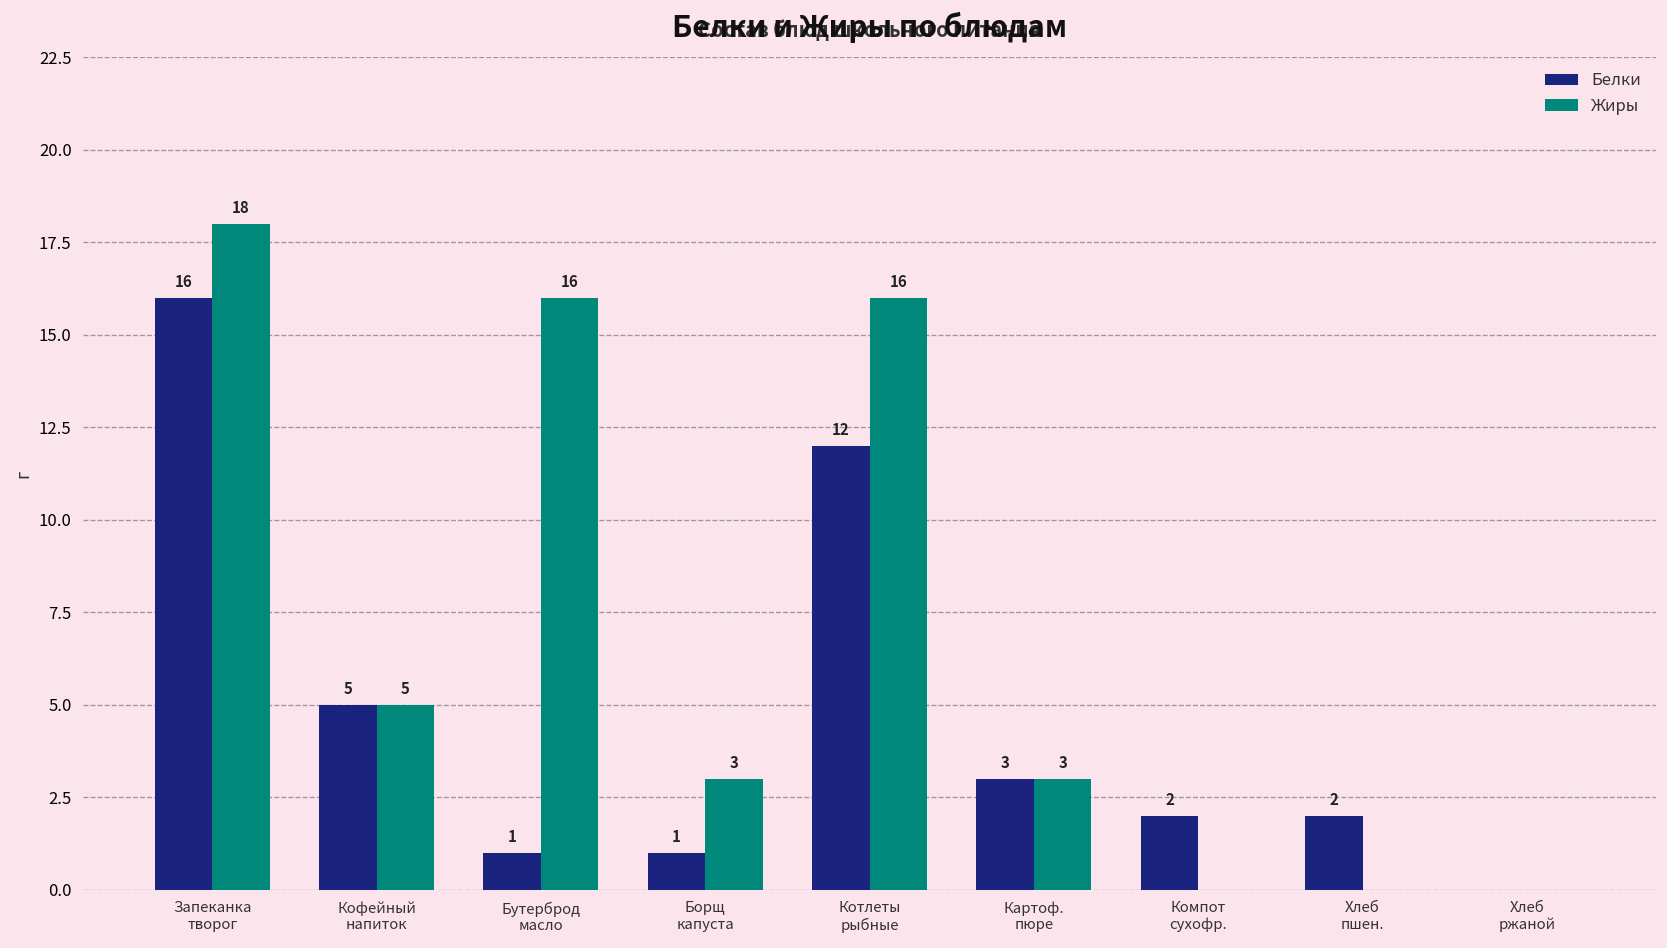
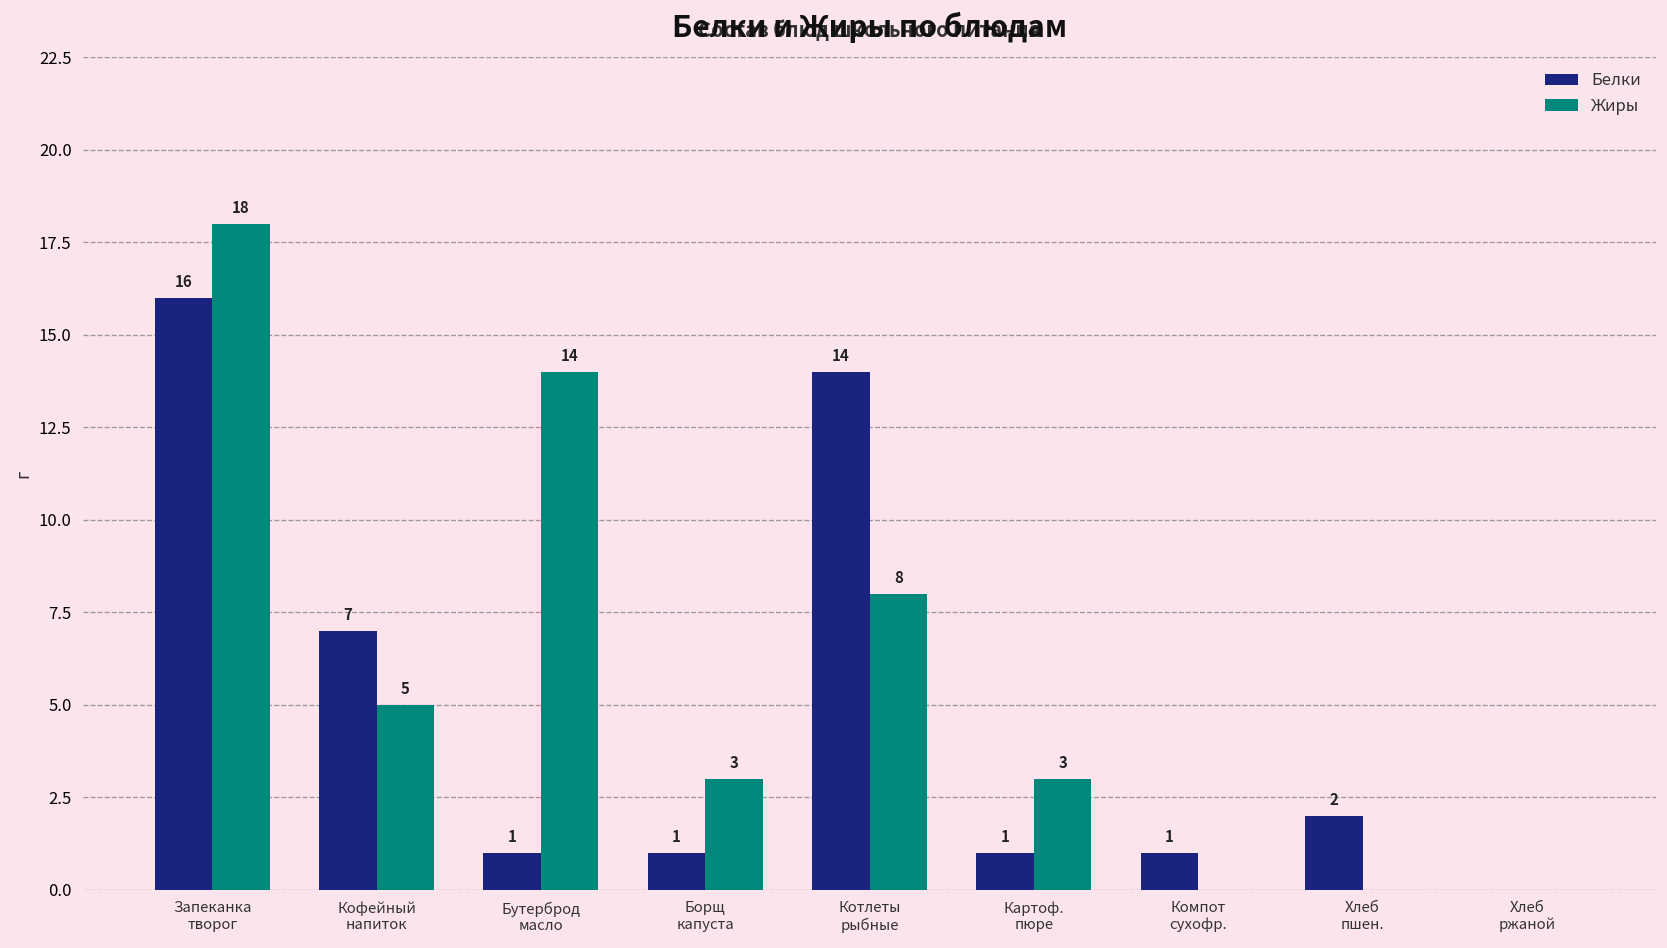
  {
    "Белки": {
      "Запеканка творог": 16,
-     "Кофейный напиток": 5,
+     "Кофейный напиток": 7,
      "Бутерброд масло": 1,
      "Борщ капуста": 1,
-     "Котлеты рыбные": 12,
-     "Картоф. пюре": 3,
-     "Компот сухофр.": 2,
+     "Котлеты рыбные": 14,
+     "Картоф. пюре": 1,
+     "Компот сухофр.": 1,
      "Хлеб пшен.": 2
    },
    "Жиры": {
      "Запеканка творог": 18,
      "Кофейный напиток": 5,
-     "Бутерброд масло": 16,
+     "Бутерброд масло": 14,
      "Борщ капуста": 3,
-     "Котлеты рыбные": 16,
+     "Котлеты рыбные": 8,
      "Картоф. пюре": 3
    }
  }
